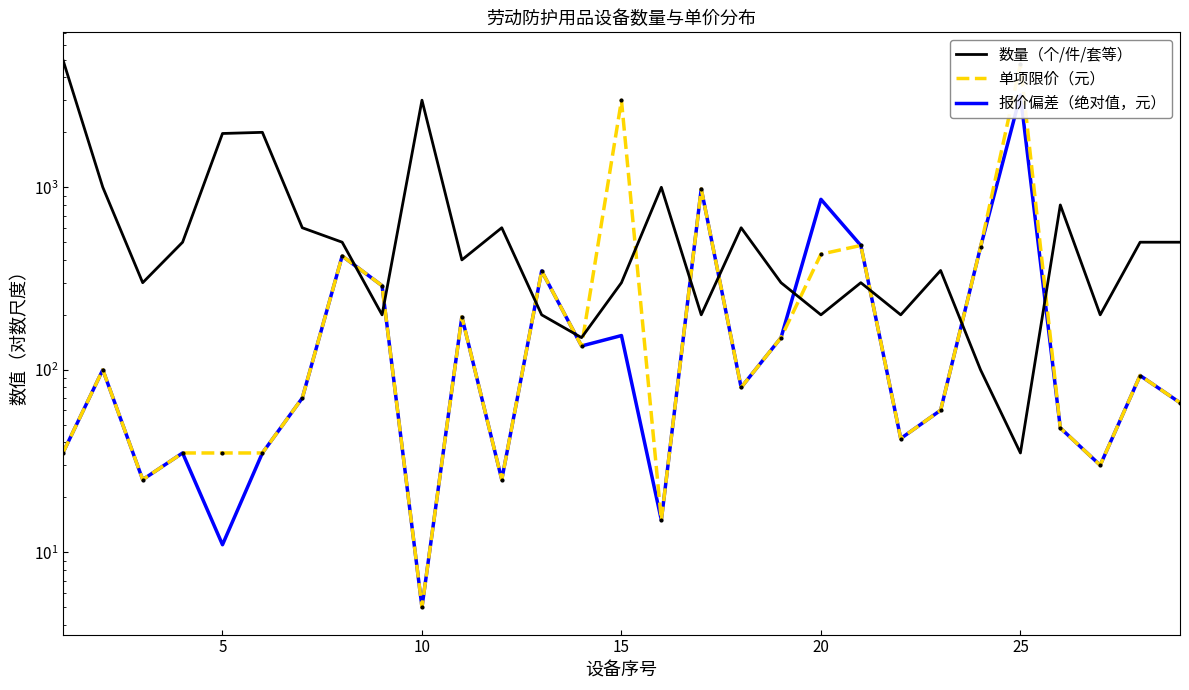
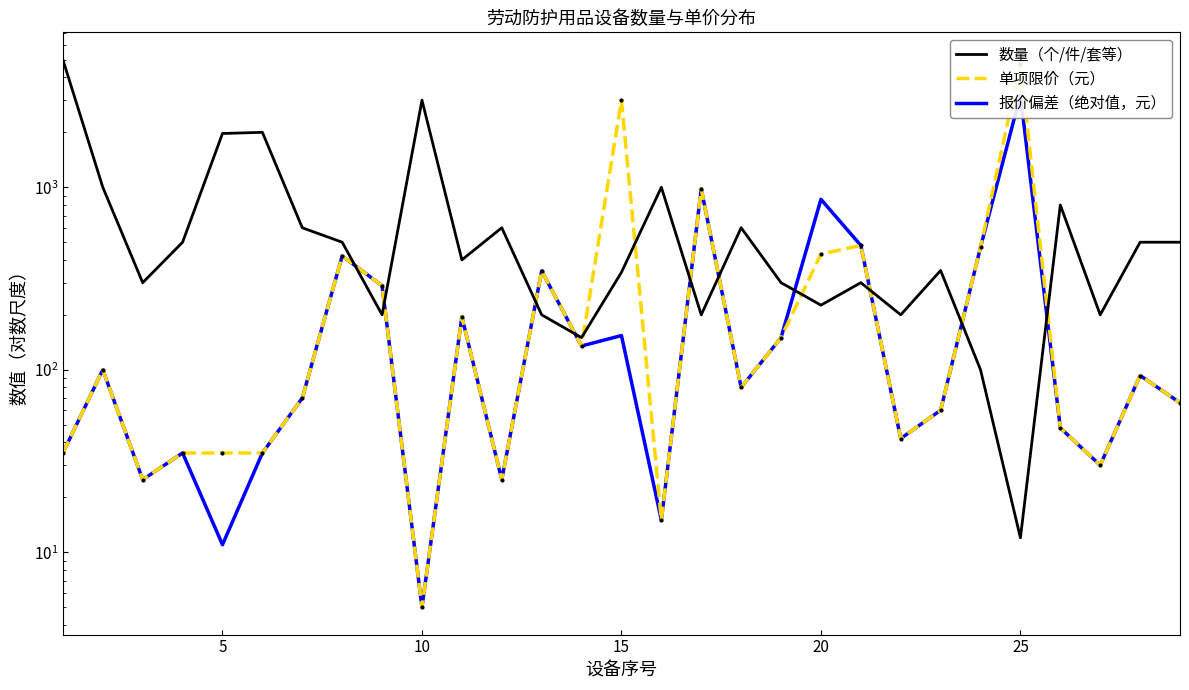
  {
    "数量（个/件/套等）": {
      "5": 2000,
      "10": 3000,
-     "15": 300,
-     "20": 200,
-     "25": 35
+     "15": 340,
+     "20": 230,
+     "25": 12
    },
    "单项限价（元）": {
      "5": 35,
      "15": 3000,
      "20": 430
    },
    "报价偏差（绝对值，元）": {
      "5": 11,
      "15": 150,
      "20": 900
    }
  }
